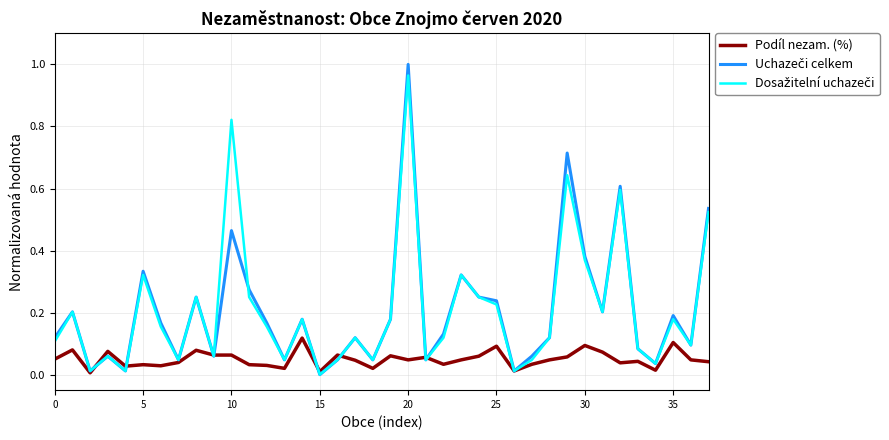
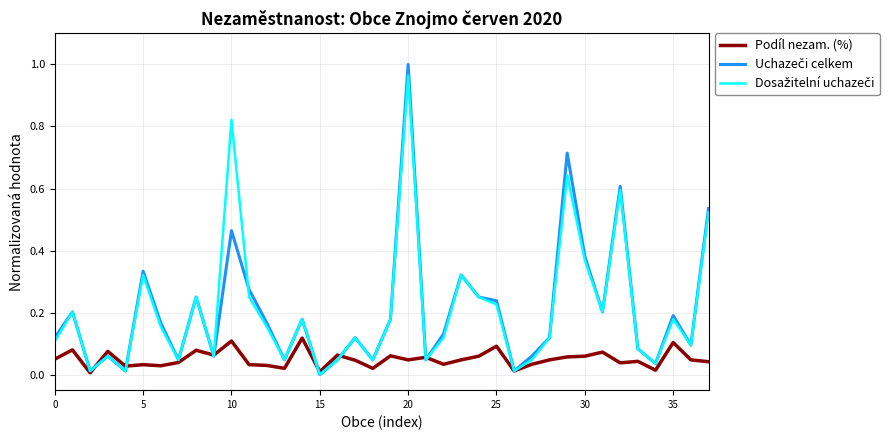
  {
    "Podíl nezam. (%)": {
      "0": 0.05,
      "5": 0.03,
-     "10": 0.06,
+     "10": 0.11,
      "15": 0.01,
      "20": 0.05,
      "25": 0.09,
-     "30": 0.09,
+     "30": 0.06,
      "35": 0.10
    },
    "Uchazeči celkem": {
      "0": 0.12,
      "5": 0.33,
      "10": 0.46,
      "20": 1.00,
      "25": 0.24,
      "30": 0.38,
      "35": 0.19
    },
    "Dosažitelní uchazeči": {
      "0": 0.11,
      "5": 0.32,
      "10": 0.82,
      "20": 0.96,
      "25": 0.23,
      "30": 0.37,
      "35": 0.18
    }
  }
